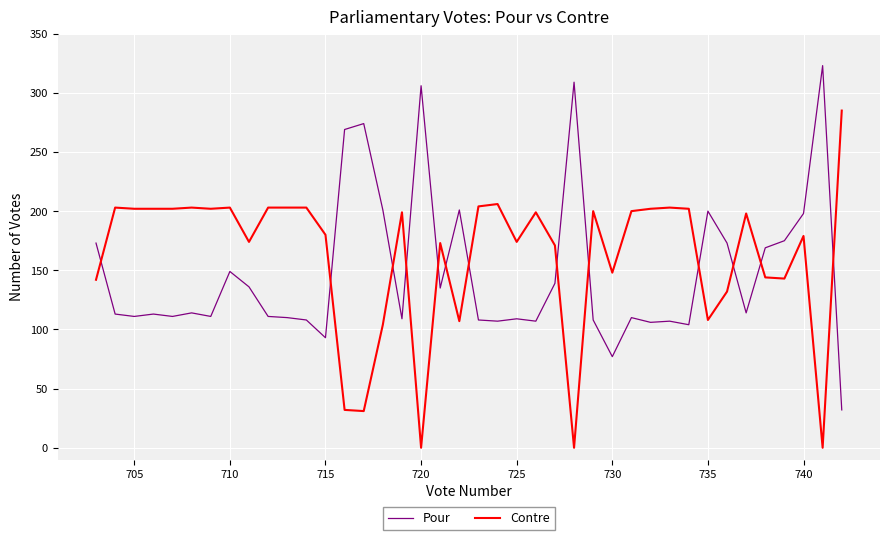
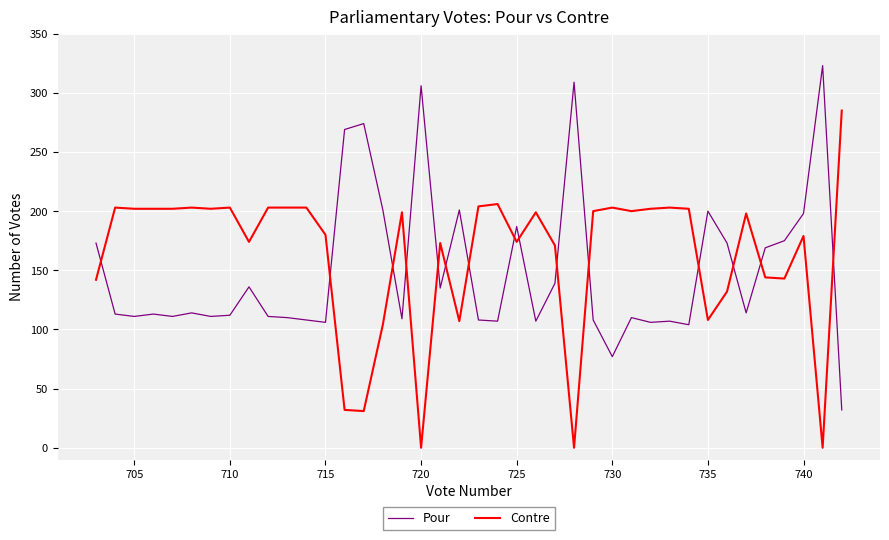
  {
    "Pour": {
      "705": 111,
-     "710": 149,
-     "715": 93,
+     "710": 112,
+     "715": 106,
      "720": 306,
-     "725": 109,
+     "725": 187,
      "730": 77,
      "735": 200,
      "740": 198
    },
    "Contre": {
      "705": 202,
      "710": 203,
      "715": 180,
      "720": 0,
      "725": 174,
-     "730": 148,
+     "730": 203,
      "735": 108,
      "740": 179
    }
  }
